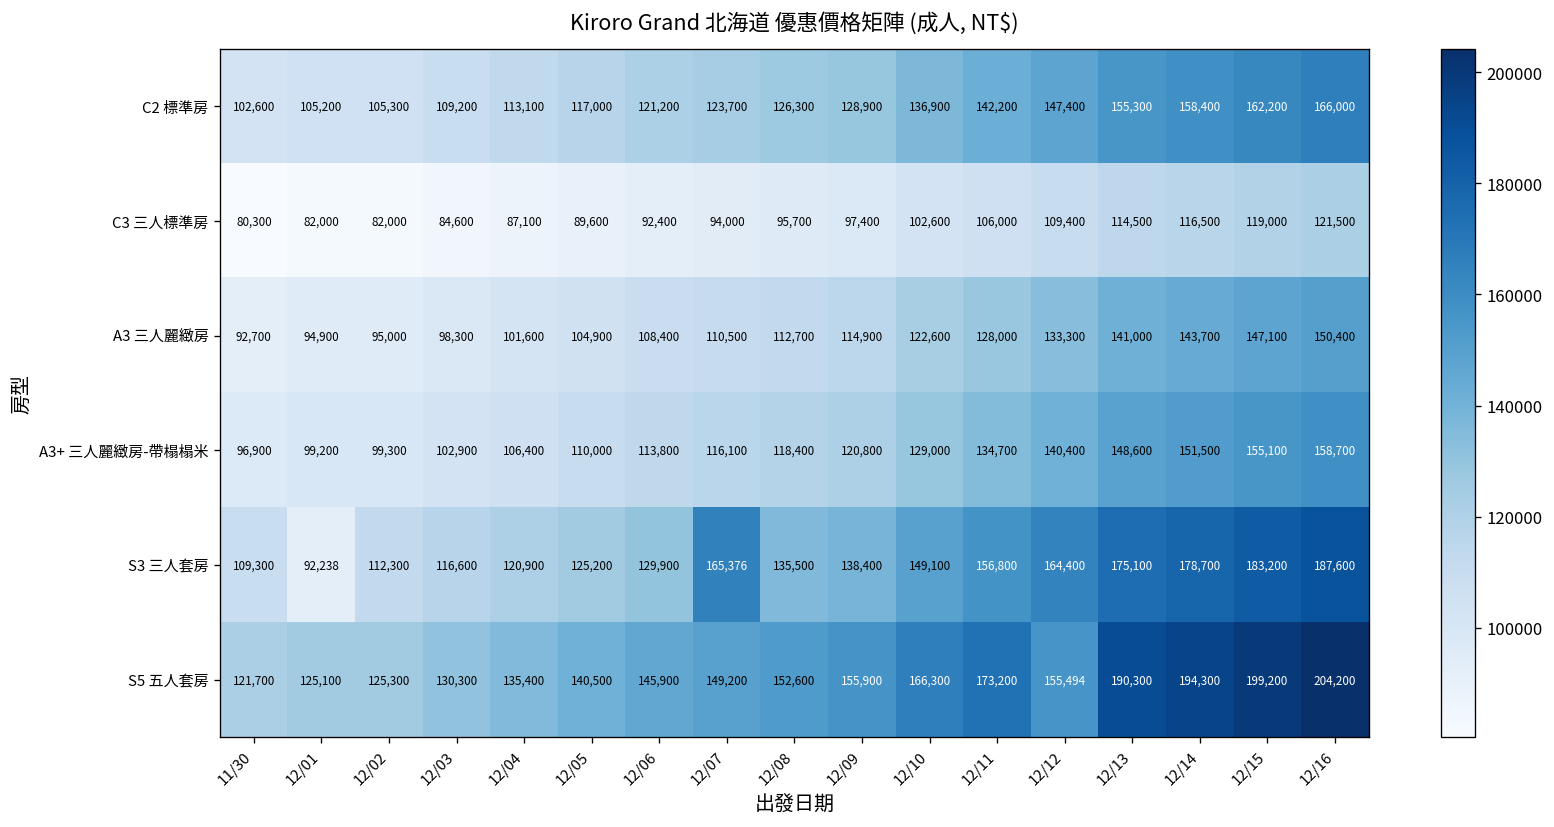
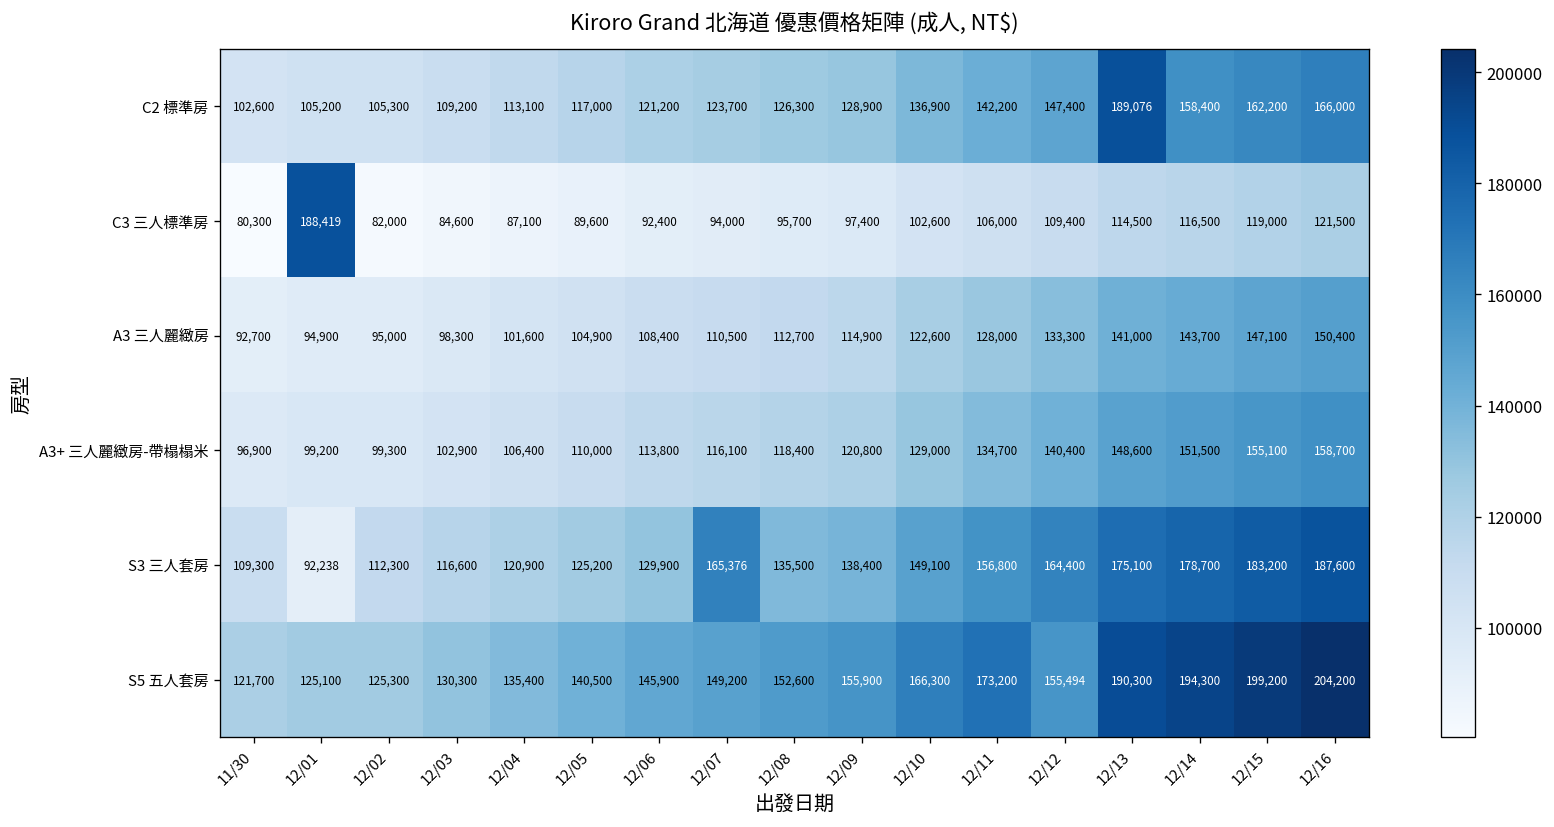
  {
    "C2 標準房": {
      "11/30": "102,600",
      "12/01": "105,200",
      "12/02": "105,300",
      "12/03": "109,200",
      "12/04": "113,100",
      "12/05": "117,000",
      "12/06": "121,200",
      "12/07": "123,700",
      "12/08": "126,300",
      "12/09": "128,900",
      "12/10": "136,900",
      "12/11": "142,200",
      "12/12": "147,400",
-     "12/13": "155,300",
+     "12/13": "189,076",
      "12/14": "158,400",
      "12/15": "162,200",
      "12/16": "166,000"
    },
    "C3 三人標準房": {
      "11/30": "80,300",
-     "12/01": "82,000",
+     "12/01": "188,419",
      "12/02": "82,000",
      "12/03": "84,600",
      "12/04": "87,100",
      "12/05": "89,600",
      "12/06": "92,400",
      "12/07": "94,000",
      "12/08": "95,700",
      "12/09": "97,400",
      "12/10": "102,600",
      "12/11": "106,000",
      "12/12": "109,400",
      "12/13": "114,500",
      "12/14": "116,500",
      "12/15": "119,000",
      "12/16": "121,500"
    },
    "A3 三人麗緻房": {
      "11/30": "92,700",
      "12/01": "94,900",
      "12/02": "95,000",
      "12/03": "98,300",
      "12/04": "101,600",
      "12/05": "104,900",
      "12/06": "108,400",
      "12/07": "110,500",
      "12/08": "112,700",
      "12/09": "114,900",
      "12/10": "122,600",
      "12/11": "128,000",
      "12/12": "133,300",
      "12/13": "141,000",
      "12/14": "143,700",
      "12/15": "147,100",
      "12/16": "150,400"
    },
    "A3+ 三人麗緻房-帶榻榻米": {
      "11/30": "96,900",
      "12/01": "99,200",
      "12/02": "99,300",
      "12/03": "102,900",
      "12/04": "106,400",
      "12/05": "110,000",
      "12/06": "113,800",
      "12/07": "116,100",
      "12/08": "118,400",
      "12/09": "120,800",
      "12/10": "129,000",
      "12/11": "134,700",
      "12/12": "140,400",
      "12/13": "148,600",
      "12/14": "151,500",
      "12/15": "155,100",
      "12/16": "158,700"
    },
    "S3 三人套房": {
      "11/30": "109,300",
      "12/01": "92,238",
      "12/02": "112,300",
      "12/03": "116,600",
      "12/04": "120,900",
      "12/05": "125,200",
      "12/06": "129,900",
      "12/07": "165,376",
      "12/08": "135,500",
      "12/09": "138,400",
      "12/10": "149,100",
      "12/11": "156,800",
      "12/12": "164,400",
      "12/13": "175,100",
      "12/14": "178,700",
      "12/15": "183,200",
      "12/16": "187,600"
    },
    "S5 五人套房": {
      "11/30": "121,700",
      "12/01": "125,100",
      "12/02": "125,300",
      "12/03": "130,300",
      "12/04": "135,400",
      "12/05": "140,500",
      "12/06": "145,900",
      "12/07": "149,200",
      "12/08": "152,600",
      "12/09": "155,900",
      "12/10": "166,300",
      "12/11": "173,200",
      "12/12": "155,494",
      "12/13": "190,300",
      "12/14": "194,300",
      "12/15": "199,200",
      "12/16": "204,200"
    }
  }
